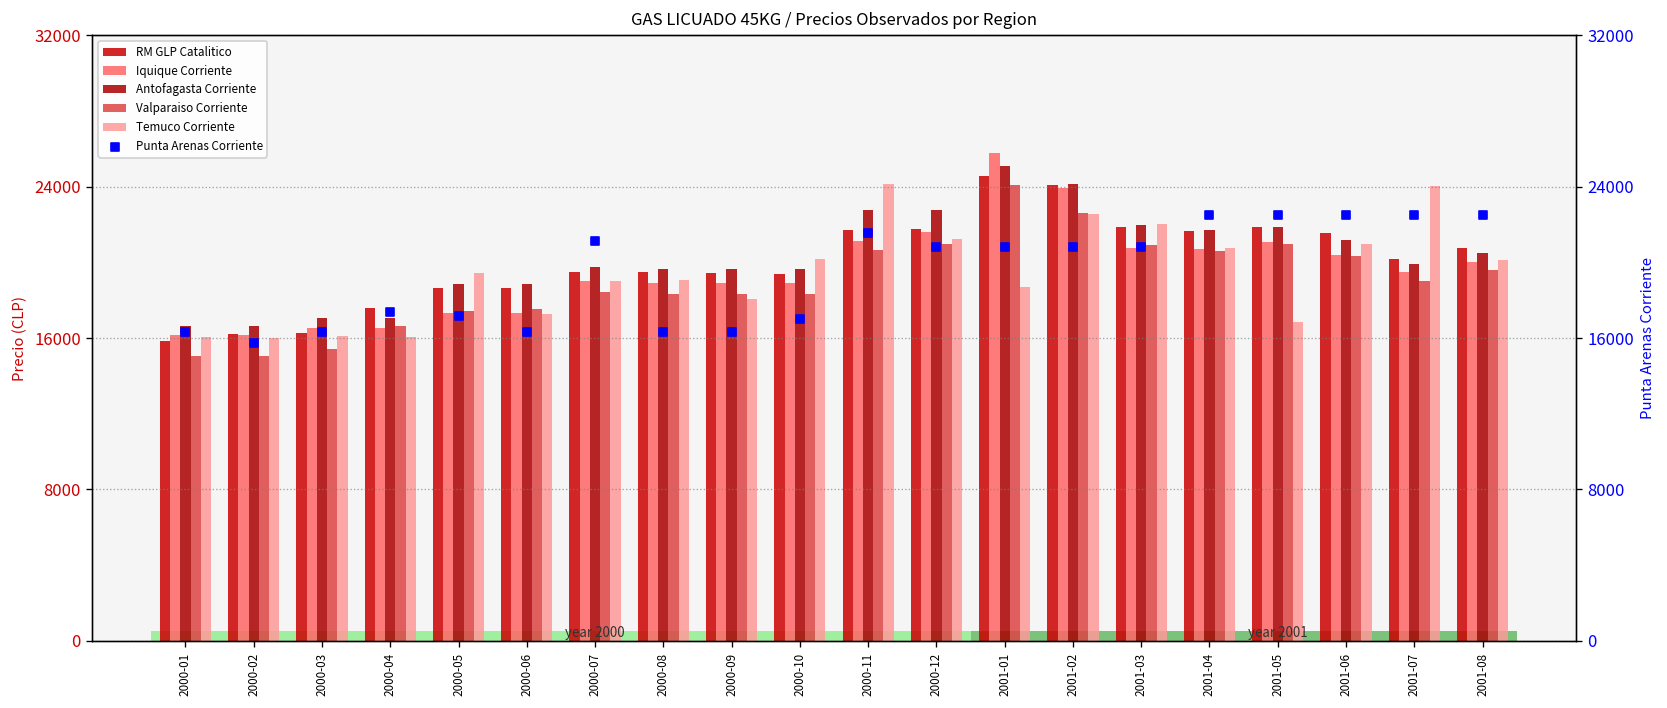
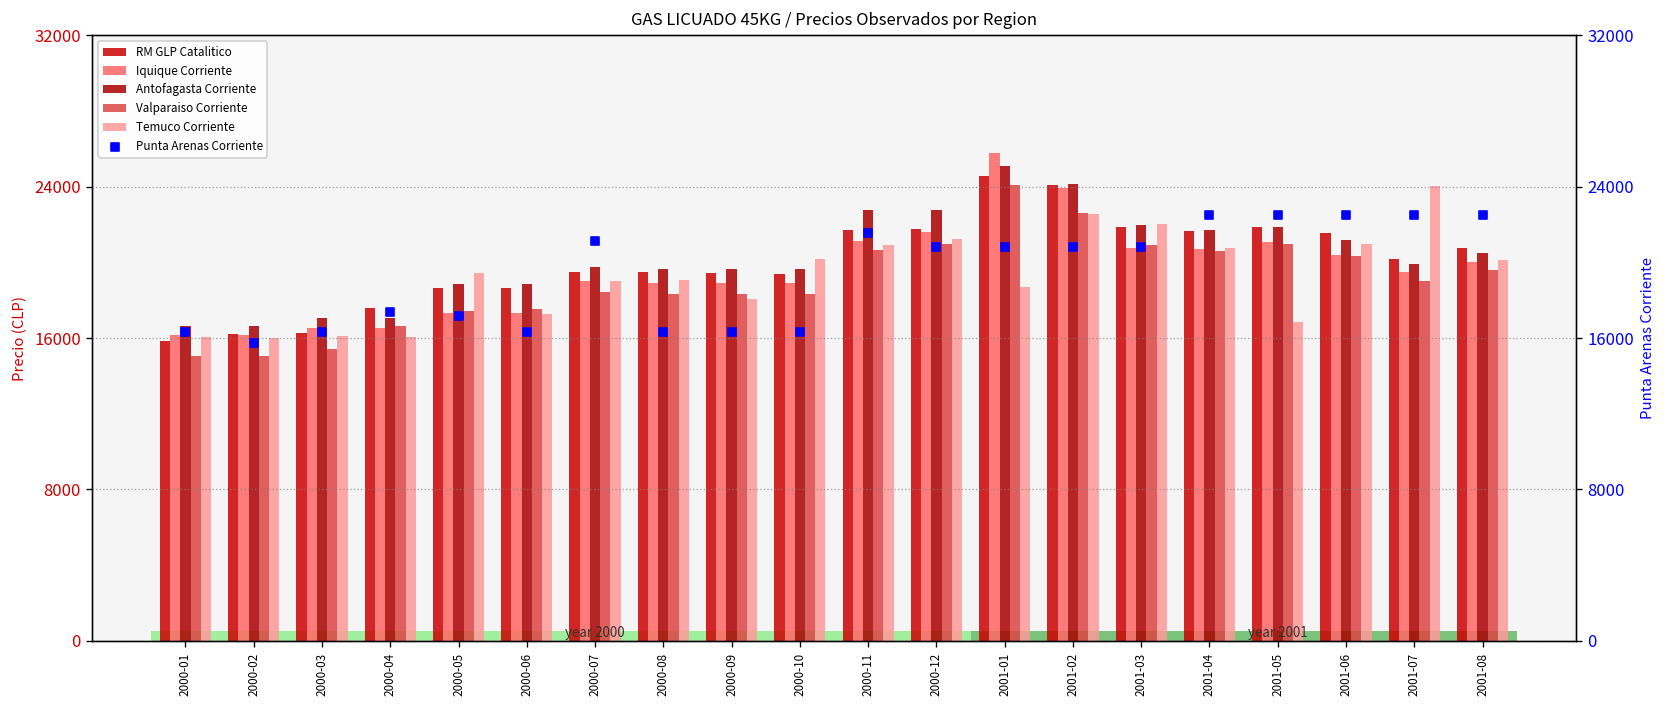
  {
    "Temuco Corriente": {
      "2000-01": 16000,
      "2000-02": 16000,
      "2000-03": 16100,
      "2000-04": 16000,
      "2000-05": 19400,
      "2000-06": 17300,
      "2000-07": 19000,
      "2000-08": 19100,
      "2000-09": 18000,
      "2000-10": 20200,
-     "2000-11": 24200,
+     "2000-11": 20900,
      "2000-12": 21300,
      "2001-01": 18700,
      "2001-02": 22600,
      "2001-03": 22000,
      "2001-04": 20700,
      "2001-05": 16800,
      "2001-06": 21000,
      "2001-07": 24100,
      "2001-08": 20100
    },
    "Punta Arenas Corriente": {
-     "2000-10": 17000
+     "2000-10": 16300
    }
  }
